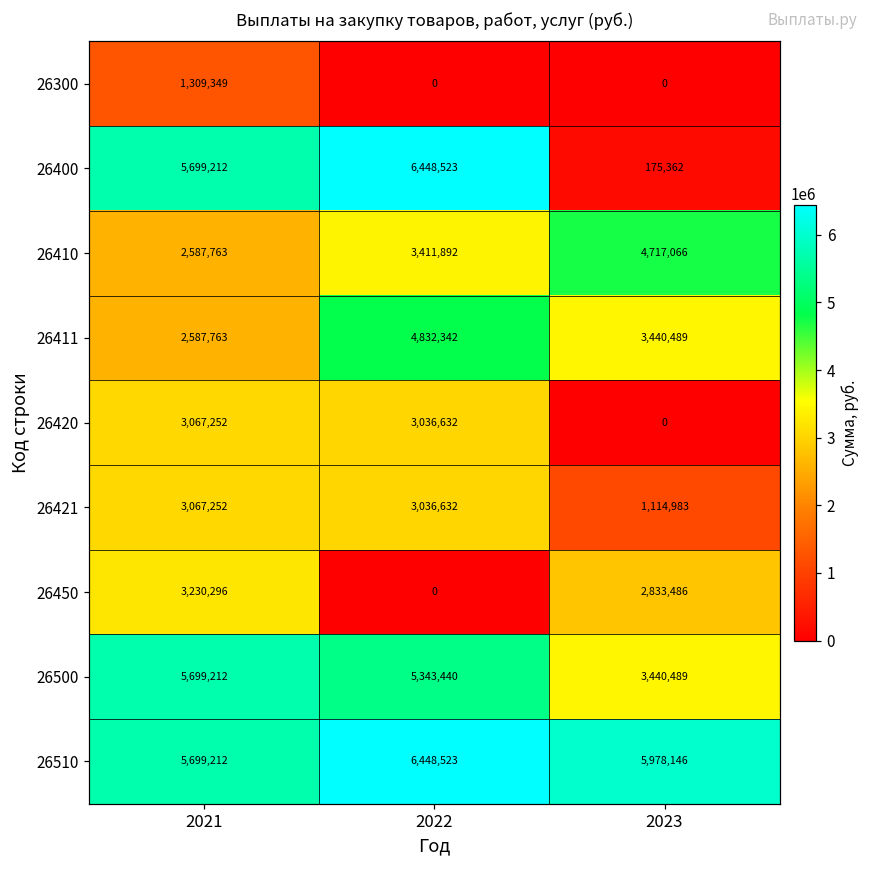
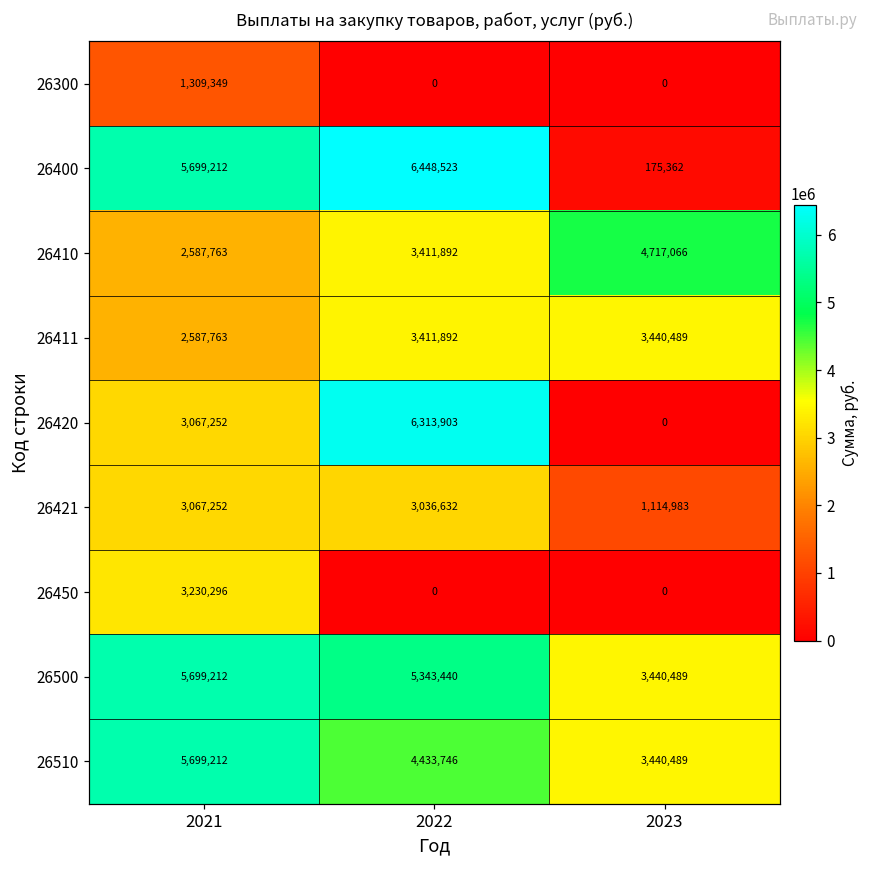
  {
    "26300": {
      "2021": "1,309,349",
      "2022": "0",
      "2023": "0"
    },
    "26400": {
      "2021": "5,699,212",
      "2022": "6,448,523",
      "2023": "175,362"
    },
    "26410": {
      "2021": "2,587,763",
      "2022": "3,411,892",
      "2023": "4,717,066"
    },
    "26411": {
      "2021": "2,587,763",
-     "2022": "4,832,342",
+     "2022": "3,411,892",
      "2023": "3,440,489"
    },
    "26420": {
      "2021": "3,067,252",
-     "2022": "3,036,632",
+     "2022": "6,313,903",
      "2023": "0"
    },
    "26421": {
      "2021": "3,067,252",
      "2022": "3,036,632",
      "2023": "1,114,983"
    },
    "26450": {
      "2021": "3,230,296",
      "2022": "0",
-     "2023": "2,833,486"
+     "2023": "0"
    },
    "26500": {
      "2021": "5,699,212",
      "2022": "5,343,440",
      "2023": "3,440,489"
    },
    "26510": {
      "2021": "5,699,212",
-     "2022": "6,448,523",
-     "2023": "5,978,146"
+     "2022": "4,433,746",
+     "2023": "3,440,489"
    }
  }
